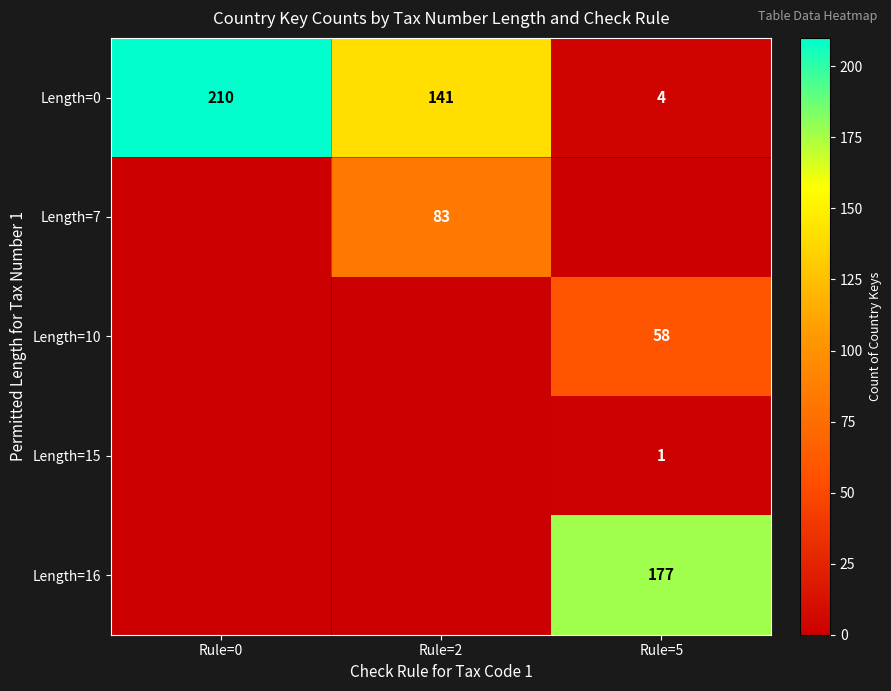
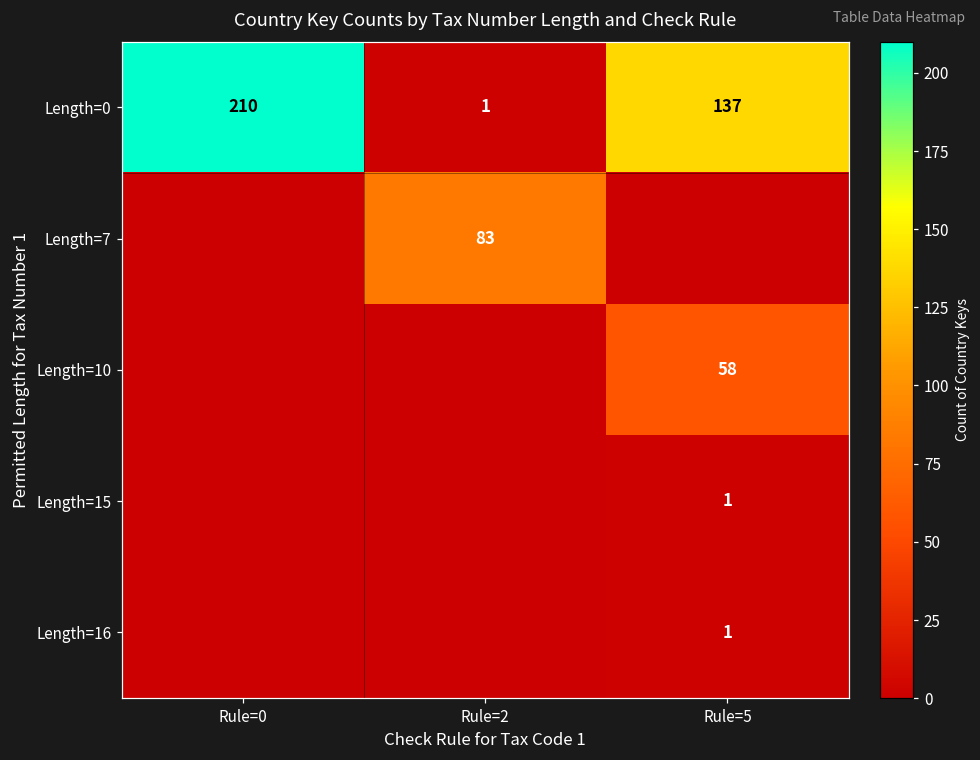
  {
    "Length=0": {
      "Rule=0": 210,
-     "Rule=2": 141,
-     "Rule=5": 4
+     "Rule=2": 1,
+     "Rule=5": 137
    },
    "Length=7": {
      "Rule=2": 83
    },
    "Length=10": {
      "Rule=5": 58
    },
    "Length=15": {
      "Rule=5": 1
    },
    "Length=16": {
-     "Rule=5": 177
+     "Rule=5": 1
    }
  }
